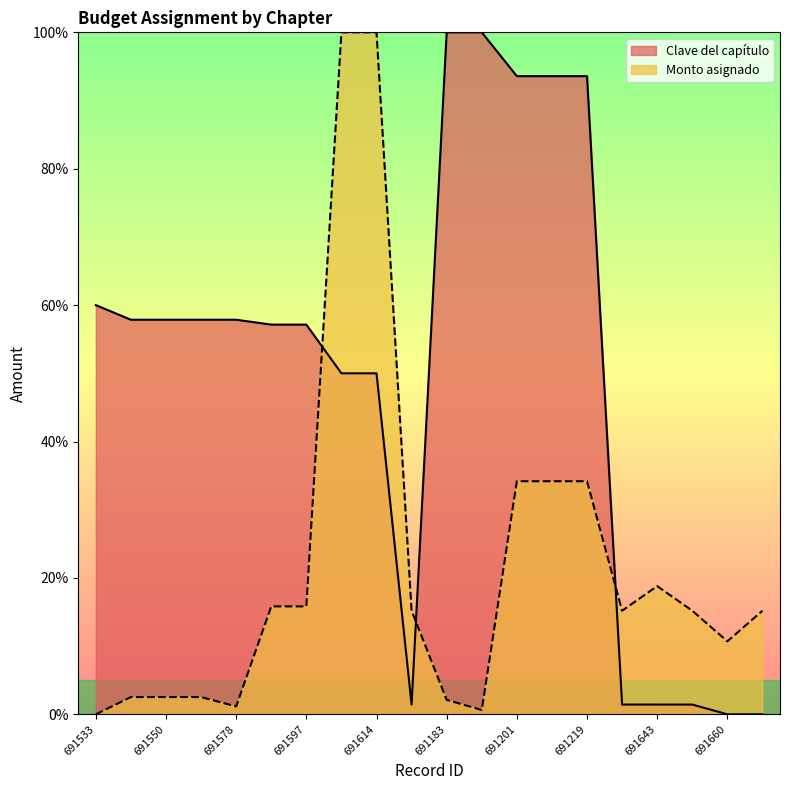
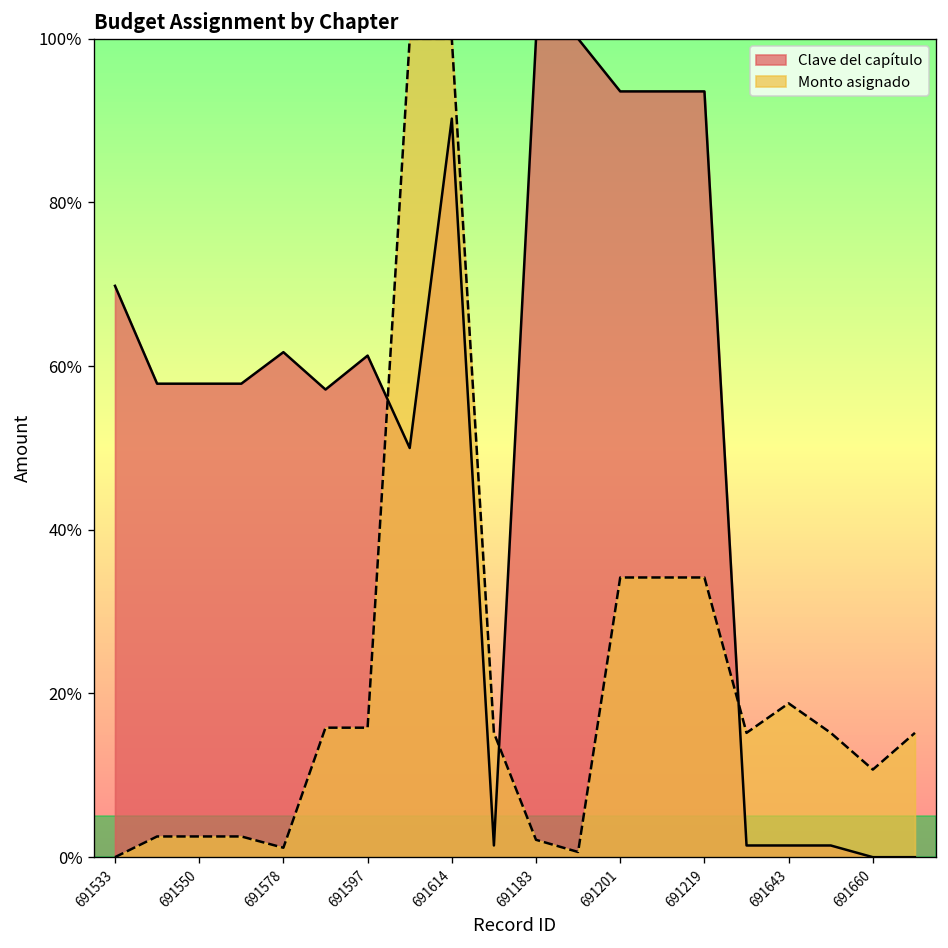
  {
    "Clave del capítulo": {
-     "691533": "60%",
+     "691533": "70%",
      "691550": "58%",
-     "691578": "58%",
-     "691597": "57%",
-     "691614": "50%",
+     "691578": "62%",
+     "691597": "61%",
+     "691614": "90%",
      "691183": "100%",
      "691201": "94%",
      "691219": "94%"
    },
    "Monto asignado": {
      "691597": "16%",
      "691614": "100%",
      "691201": "34%",
      "691219": "34%",
      "691643": "19%",
      "691660": "11%"
    }
  }
